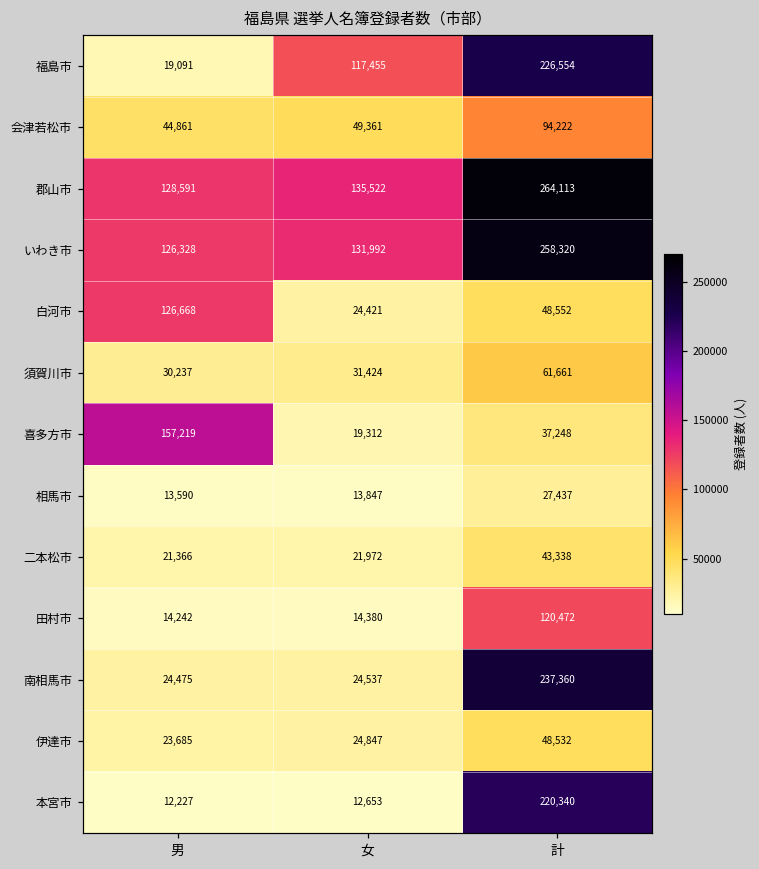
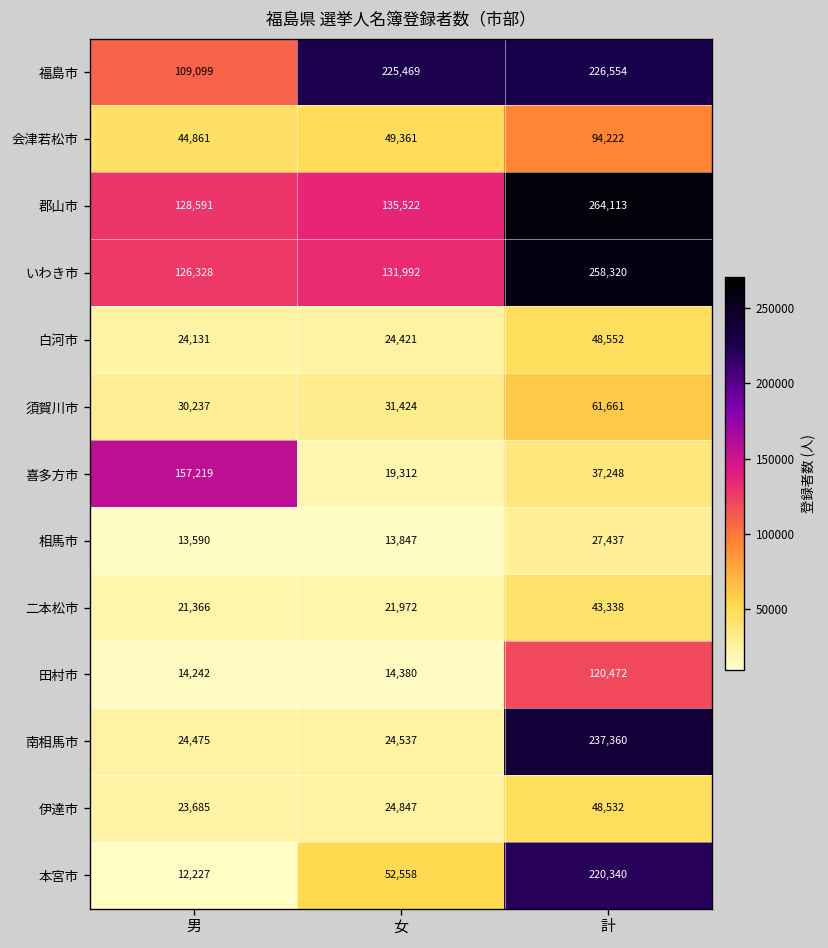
  {
    "福島市": {
-     "男": "19,091",
-     "女": "117,455",
+     "男": "109,099",
+     "女": "225,469",
      "計": "226,554"
    },
    "会津若松市": {
      "男": "44,861",
      "女": "49,361",
      "計": "94,222"
    },
    "郡山市": {
      "男": "128,591",
      "女": "135,522",
      "計": "264,113"
    },
    "いわき市": {
      "男": "126,328",
      "女": "131,992",
      "計": "258,320"
    },
    "白河市": {
-     "男": "126,668",
+     "男": "24,131",
      "女": "24,421",
      "計": "48,552"
    },
    "須賀川市": {
      "男": "30,237",
      "女": "31,424",
      "計": "61,661"
    },
    "喜多方市": {
      "男": "157,219",
      "女": "19,312",
      "計": "37,248"
    },
    "相馬市": {
      "男": "13,590",
      "女": "13,847",
      "計": "27,437"
    },
    "二本松市": {
      "男": "21,366",
      "女": "21,972",
      "計": "43,338"
    },
    "田村市": {
      "男": "14,242",
      "女": "14,380",
      "計": "120,472"
    },
    "南相馬市": {
      "男": "24,475",
      "女": "24,537",
      "計": "237,360"
    },
    "伊達市": {
      "男": "23,685",
      "女": "24,847",
      "計": "48,532"
    },
    "本宮市": {
      "男": "12,227",
-     "女": "12,653",
+     "女": "52,558",
      "計": "220,340"
    }
  }
